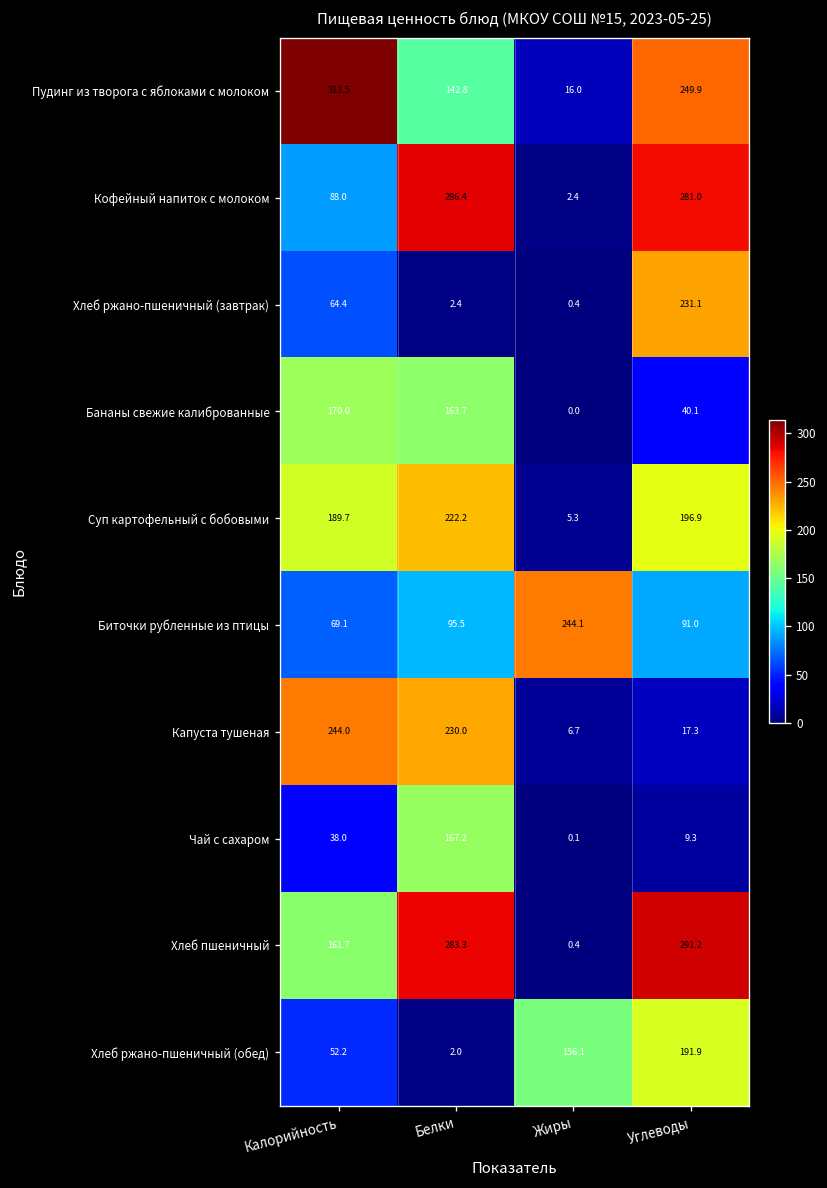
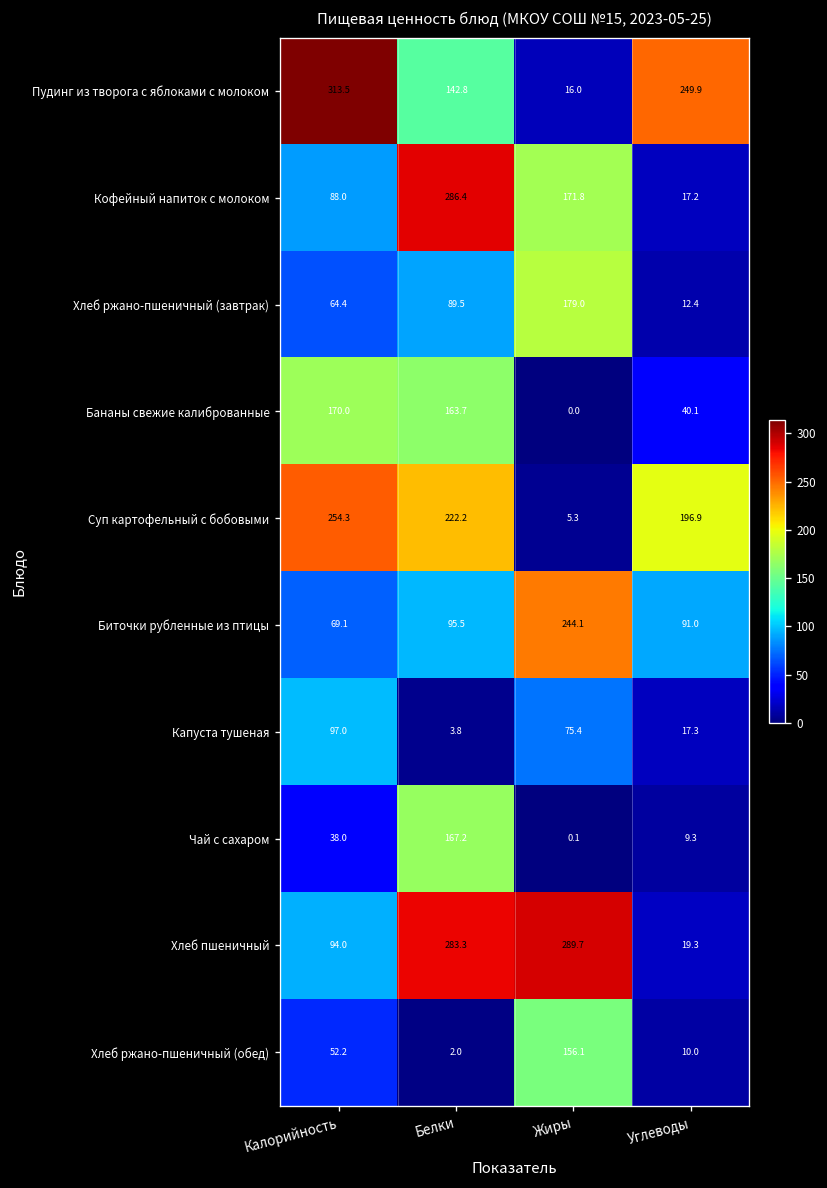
  {
    "Пудинг из творога с яблоками с молоком": {
      "Калорийность": 313.5,
      "Белки": 142.8,
      "Жиры": 16.0,
      "Углеводы": 249.9
    },
    "Кофейный напиток с молоком": {
      "Калорийность": 88.0,
      "Белки": 286.4,
-     "Жиры": 2.4,
-     "Углеводы": 281.0
+     "Жиры": 171.8,
+     "Углеводы": 17.2
    },
    "Хлеб ржано-пшеничный (завтрак)": {
      "Калорийность": 64.4,
-     "Белки": 2.4,
-     "Жиры": 0.4,
-     "Углеводы": 231.1
+     "Белки": 89.5,
+     "Жиры": 179.0,
+     "Углеводы": 12.4
    },
    "Бананы свежие калиброванные": {
      "Калорийность": 170.0,
      "Белки": 163.7,
      "Жиры": 0.0,
      "Углеводы": 40.1
    },
    "Суп картофельный с бобовыми": {
-     "Калорийность": 189.7,
+     "Калорийность": 254.3,
      "Белки": 222.2,
      "Жиры": 5.3,
      "Углеводы": 196.9
    },
    "Биточки рубленные из птицы": {
      "Калорийность": 69.1,
      "Белки": 95.5,
      "Жиры": 244.1,
      "Углеводы": 91.0
    },
    "Капуста тушеная": {
-     "Калорийность": 244.0,
-     "Белки": 230.0,
-     "Жиры": 6.7,
+     "Калорийность": 97.0,
+     "Белки": 3.8,
+     "Жиры": 75.4,
      "Углеводы": 17.3
    },
    "Чай с сахаром": {
      "Калорийность": 38.0,
      "Белки": 167.2,
      "Жиры": 0.1,
      "Углеводы": 9.3
    },
    "Хлеб пшеничный": {
-     "Калорийность": 161.7,
+     "Калорийность": 94.0,
      "Белки": 283.3,
-     "Жиры": 0.4,
-     "Углеводы": 291.2
+     "Жиры": 289.7,
+     "Углеводы": 19.3
    },
    "Хлеб ржано-пшеничный (обед)": {
      "Калорийность": 52.2,
      "Белки": 2.0,
      "Жиры": 156.1,
-     "Углеводы": 191.9
+     "Углеводы": 10.0
    }
  }
